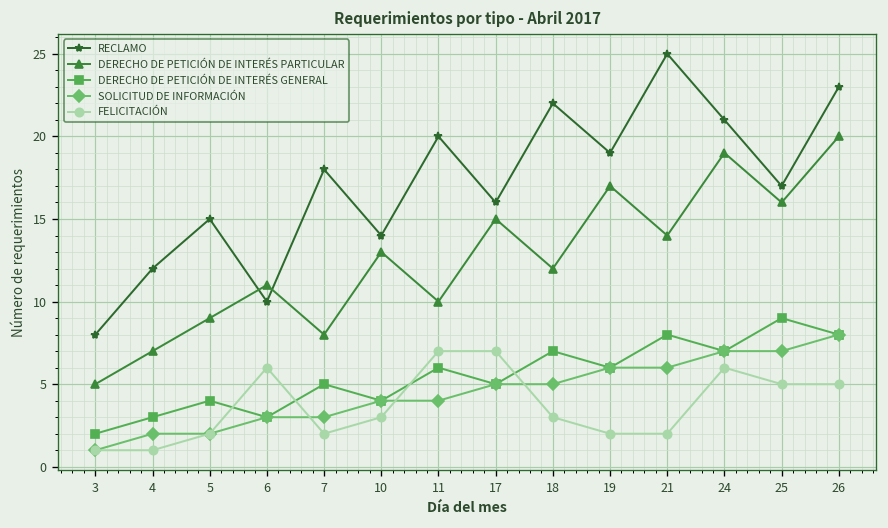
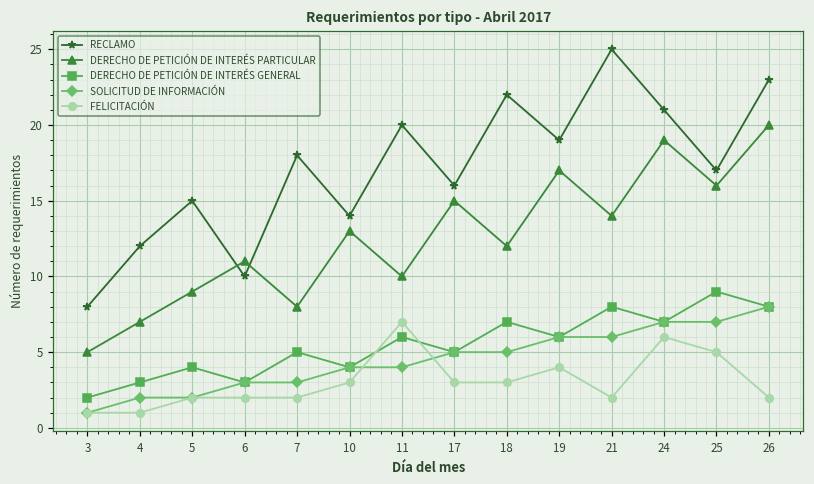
  {
    "FELICITACIÓN": {
      "4": 1,
-     "6": 6,
+     "6": 2,
      "7": 2,
      "10": 3,
      "11": 7,
-     "17": 7,
+     "17": 3,
      "18": 3,
-     "19": 2,
+     "19": 4,
      "21": 2,
      "24": 6,
      "25": 5,
-     "26": 5
+     "26": 2
    }
  }
